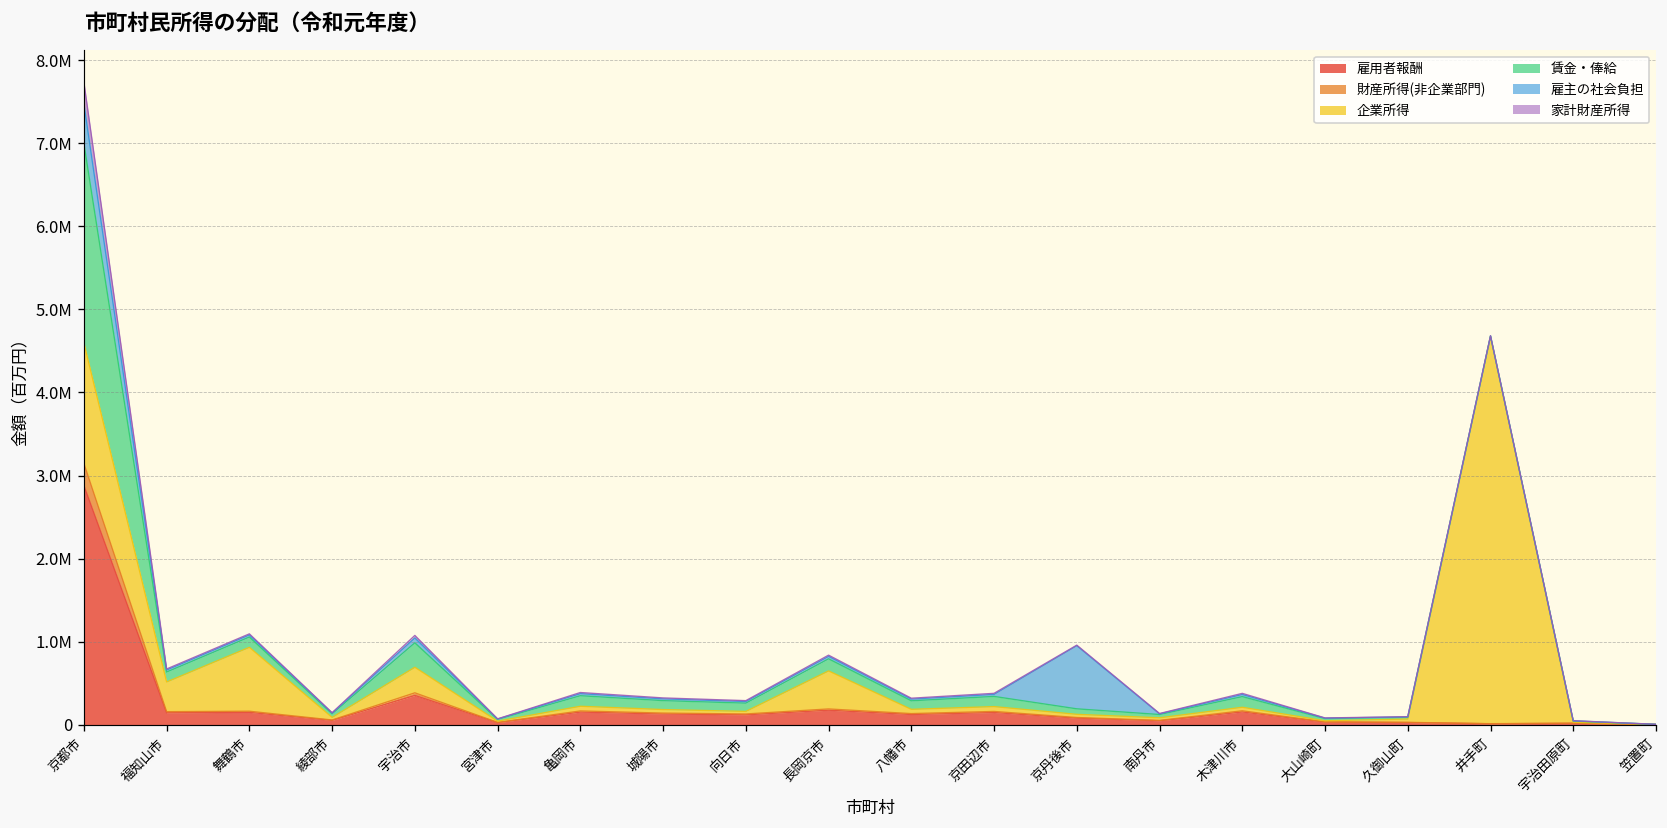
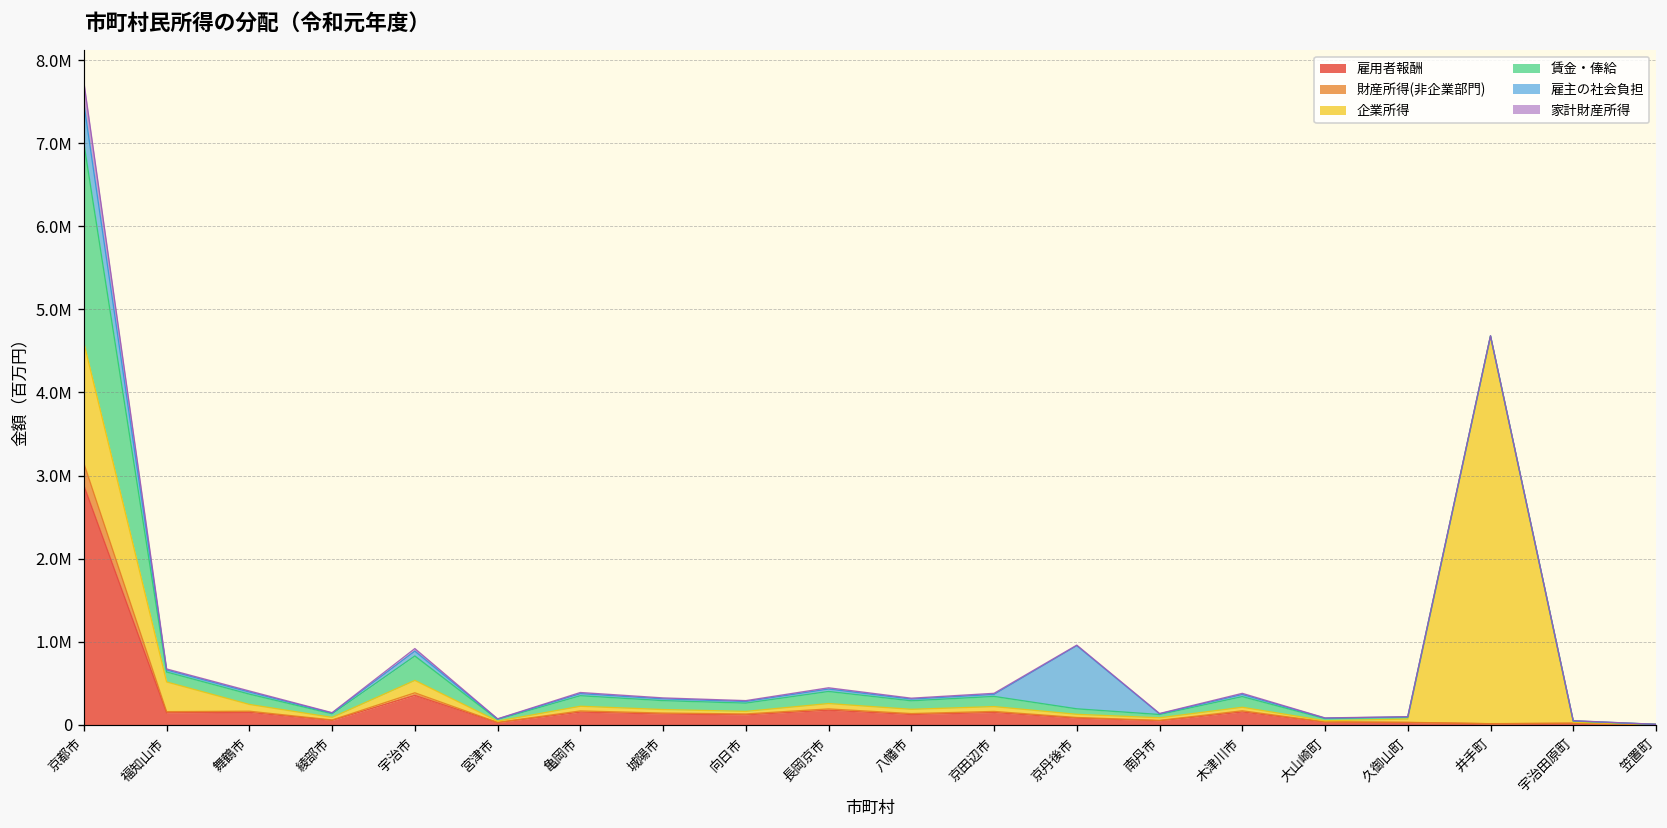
  {
    "企業所得": {
      "京都市": 1500000,
      "福知山市": 400000,
-     "舞鶴市": 800000,
-     "宇治市": 300000,
+     "舞鶴市": 100000,
+     "宇治市": 100000,
      "亀岡市": 100000,
      "城陽市": 0,
-     "長岡京市": 500000,
+     "長岡京市": 100000,
      "八幡市": 100000,
      "京田辺市": 100000,
      "京丹後市": 0,
      "木津川市": 0
    },
    "賃金・俸給": {
      "京都市": 2400000,
      "宇治市": 300000,
      "京丹後市": 100000
    },
    "雇主の社会負担": {
      "京都市": 500000
    },
    "家計財産所得": {
      "京都市": 300000
    }
  }
